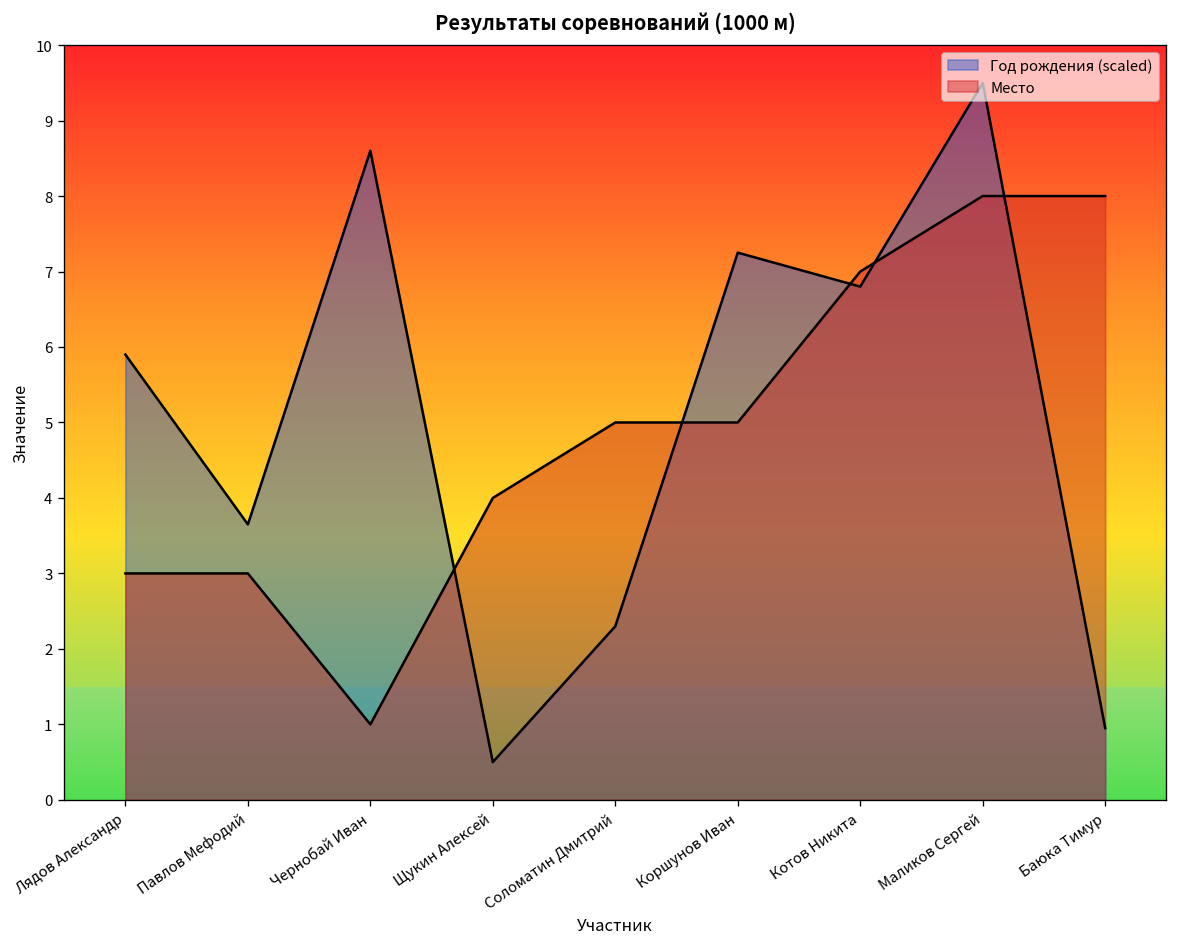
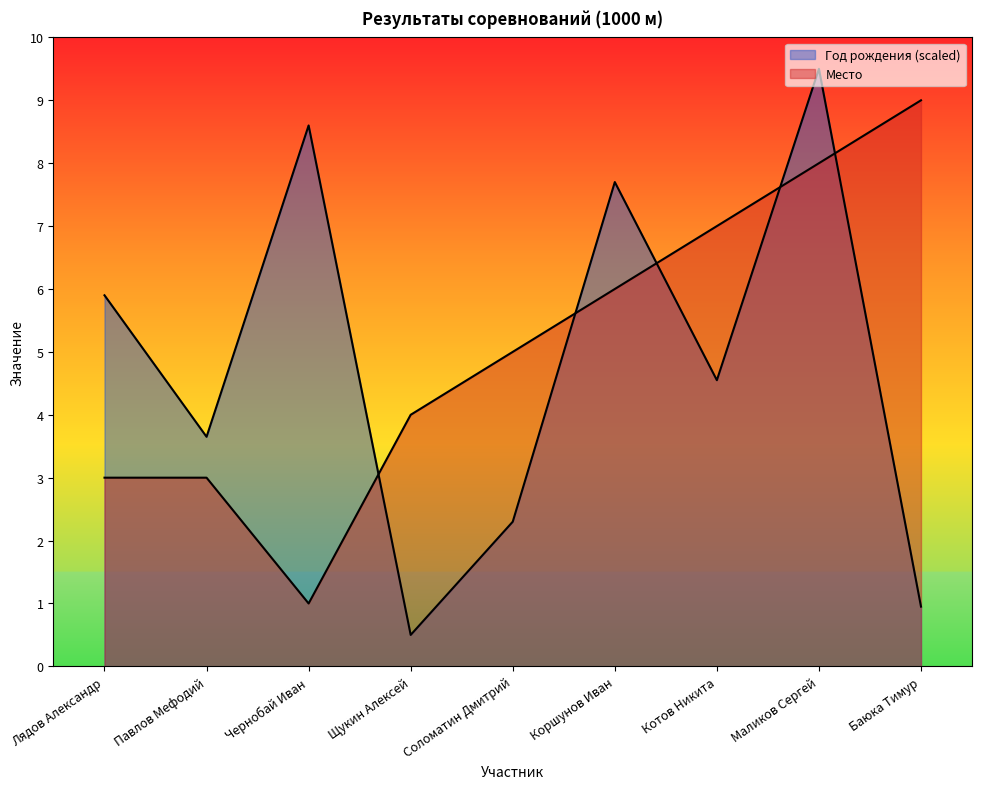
  {
    "Год рождения (scaled)": {
      "Лядов Александр": 5.9,
      "Павлов Мефодий": 3.7,
      "Чернобай Иван": 8.6,
      "Щукин Алексей": 0.5,
      "Соломатин Дмитрий": 2.3,
-     "Коршунов Иван": 7.3,
-     "Котов Никита": 6.8,
+     "Коршунов Иван": 7.7,
+     "Котов Никита": 4.6,
      "Баюка Тимур": 1.0
    },
    "Место": {
      "Лядов Александр": 3,
      "Павлов Мефодий": 3,
      "Чернобай Иван": 1,
      "Щукин Алексей": 4,
      "Соломатин Дмитрий": 5,
-     "Коршунов Иван": 5,
+     "Коршунов Иван": 6,
      "Котов Никита": 7,
      "Маликов Сергей": 8,
-     "Баюка Тимур": 8
+     "Баюка Тимур": 9
    }
  }
